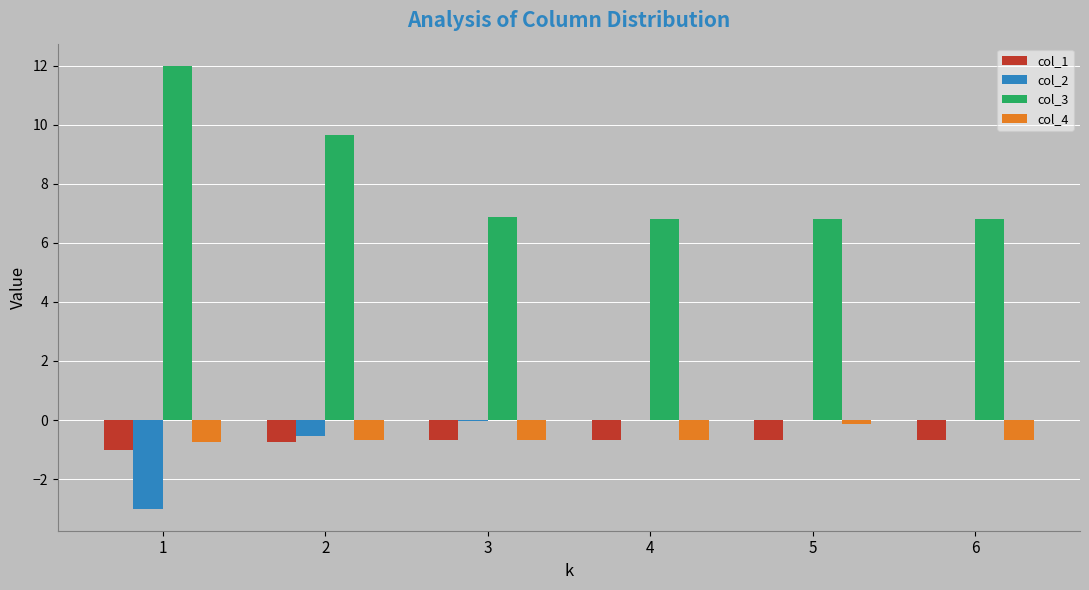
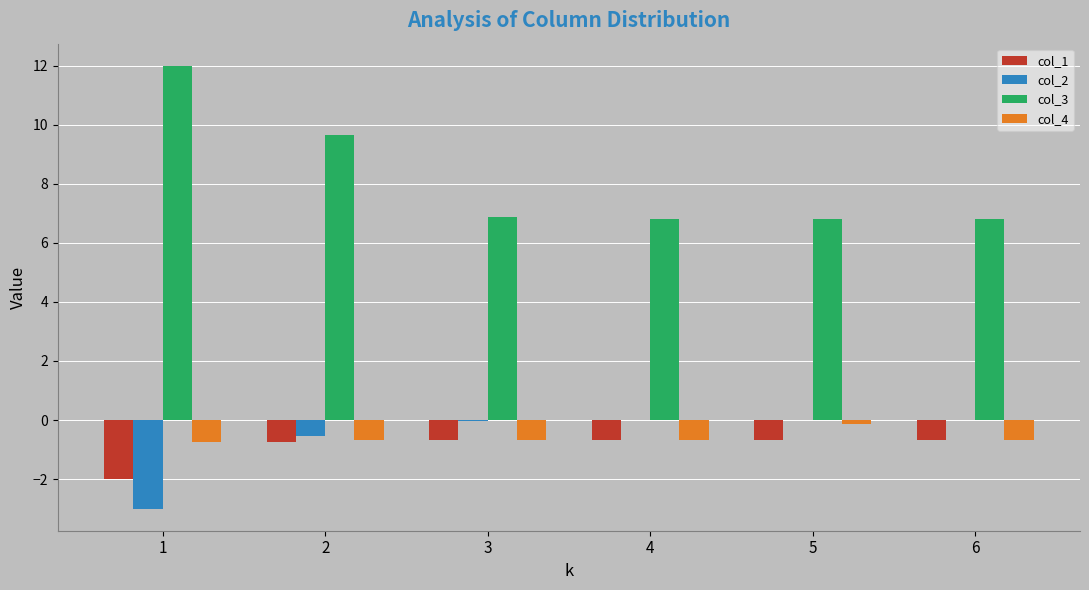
  {
    "col_1": {
-     "1": -1,
+     "1": -2,
      "2": -0.8,
      "3": -0.7,
      "4": -0.7,
      "5": -0.7,
      "6": -0.7
    },
    "col_2": {
      "1": -3,
      "2": -0.5,
      "6": 0
    },
    "col_3": {
      "1": 12,
      "2": 9.7,
      "3": 6.9,
      "4": 6.8,
      "5": 6.8,
      "6": 6.8
    },
    "col_4": {
      "1": -0.8,
      "2": -0.7,
      "3": -0.7,
      "4": -0.7,
      "5": -0.2,
      "6": -0.7
    }
  }
